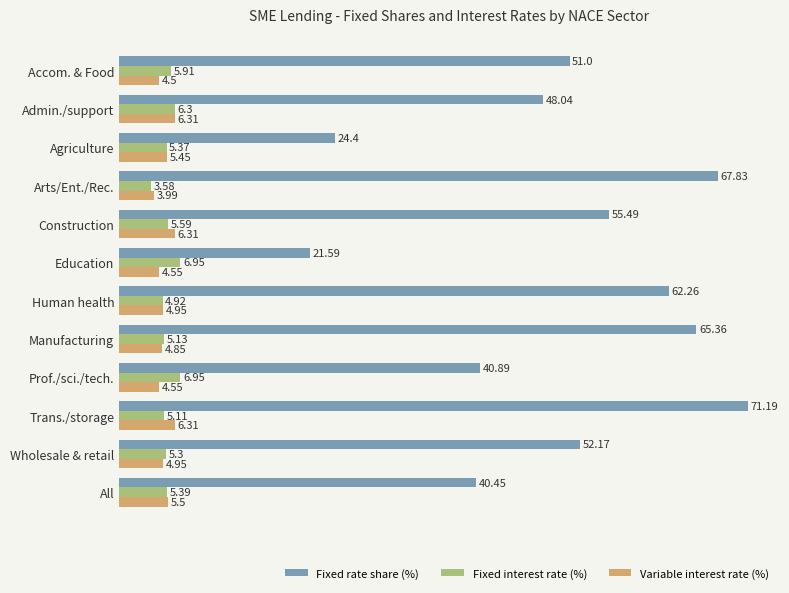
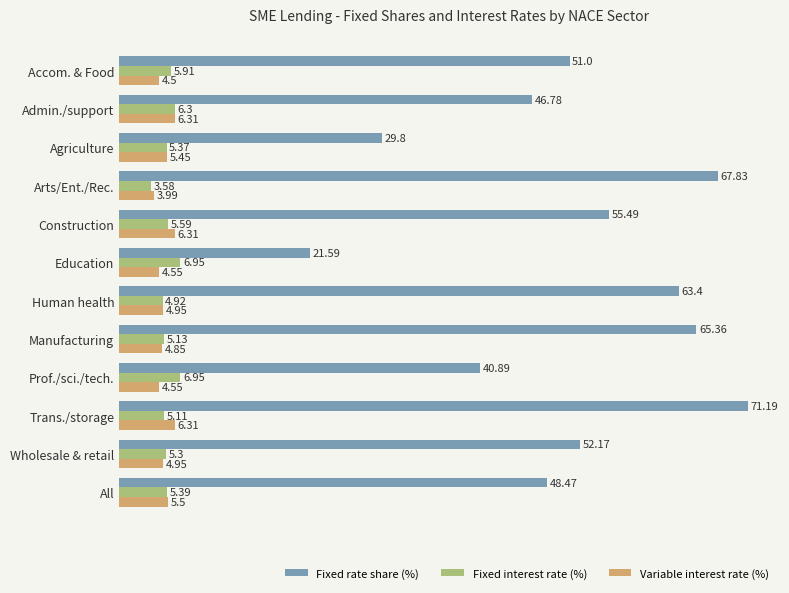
  {
    "Fixed rate share (%)": {
      "Accom. & Food": 51.0,
-     "Admin./support": 48.04,
-     "Agriculture": 24.4,
+     "Admin./support": 46.78,
+     "Agriculture": 29.8,
      "Arts/Ent./Rec.": 67.83,
      "Construction": 55.49,
      "Education": 21.59,
-     "Human health": 62.26,
+     "Human health": 63.4,
      "Manufacturing": 65.36,
      "Prof./sci./tech.": 40.89,
      "Trans./storage": 71.19,
      "Wholesale & retail": 52.17,
-     "All": 40.45
+     "All": 48.47
    }
  }
